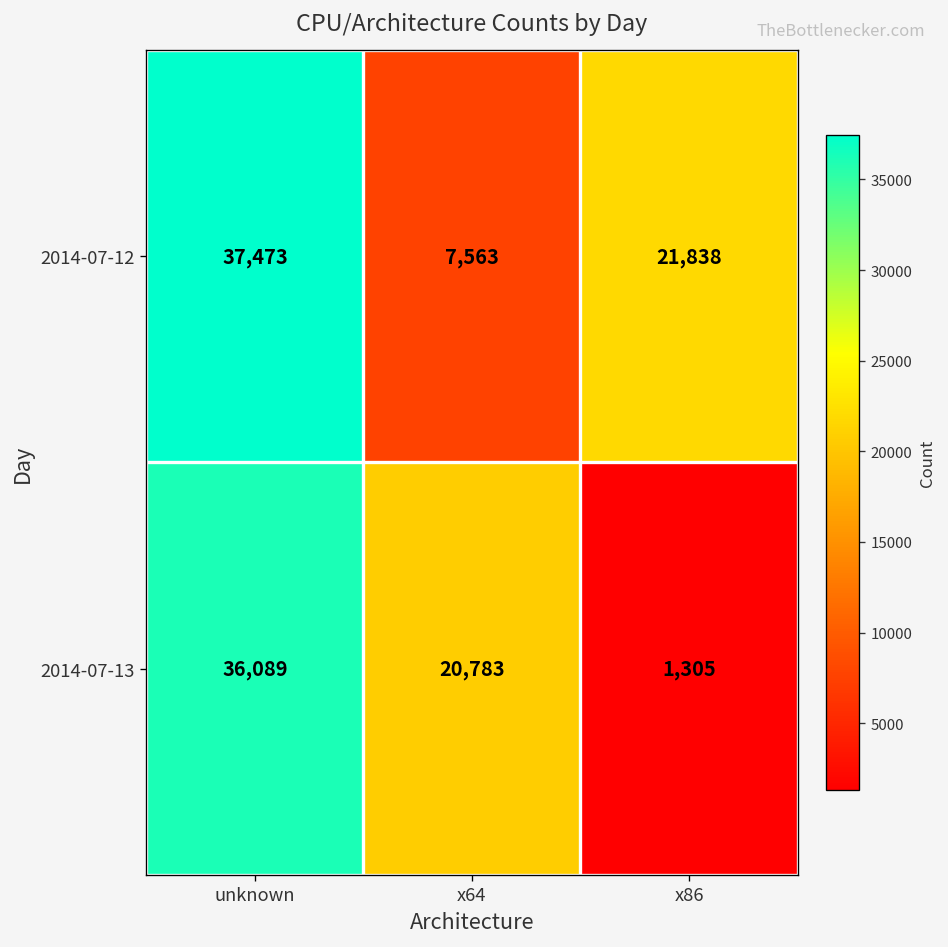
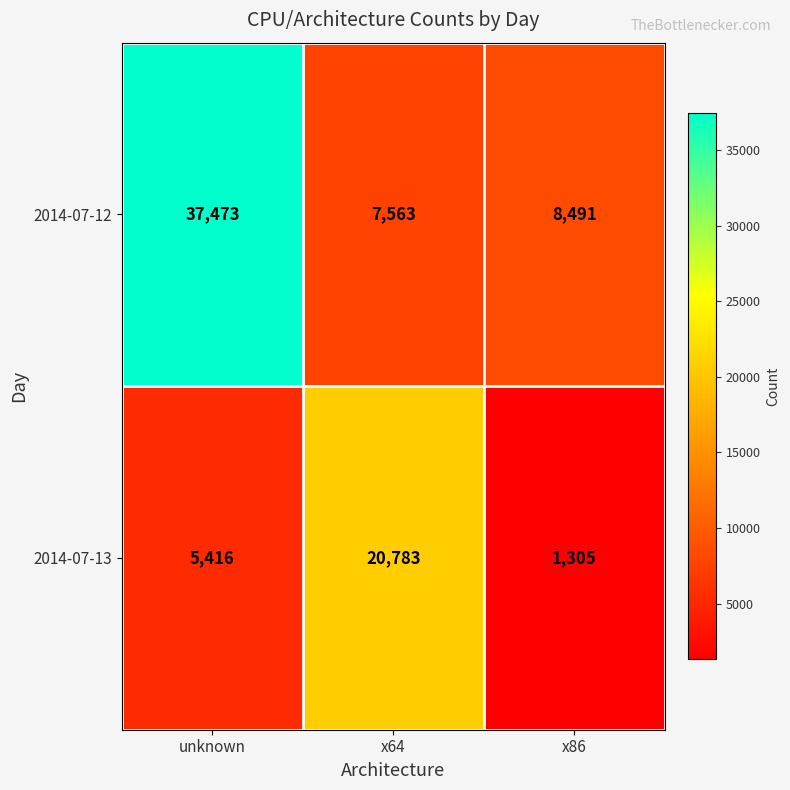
  {
    "2014-07-12": {
      "unknown": "37,473",
      "x64": "7,563",
-     "x86": "21,838"
+     "x86": "8,491"
    },
    "2014-07-13": {
-     "unknown": "36,089",
+     "unknown": "5,416",
      "x64": "20,783",
      "x86": "1,305"
    }
  }
